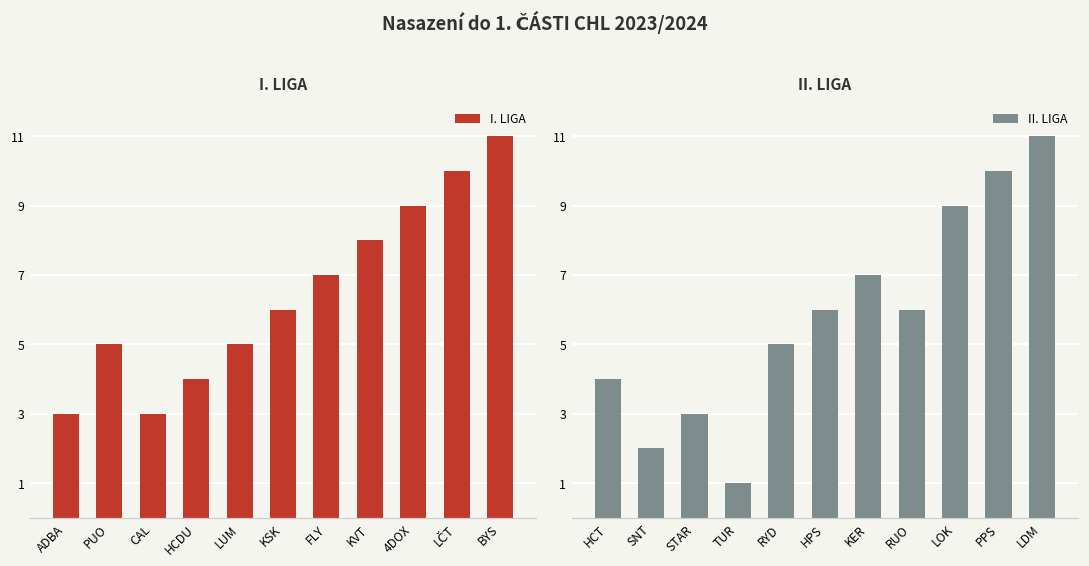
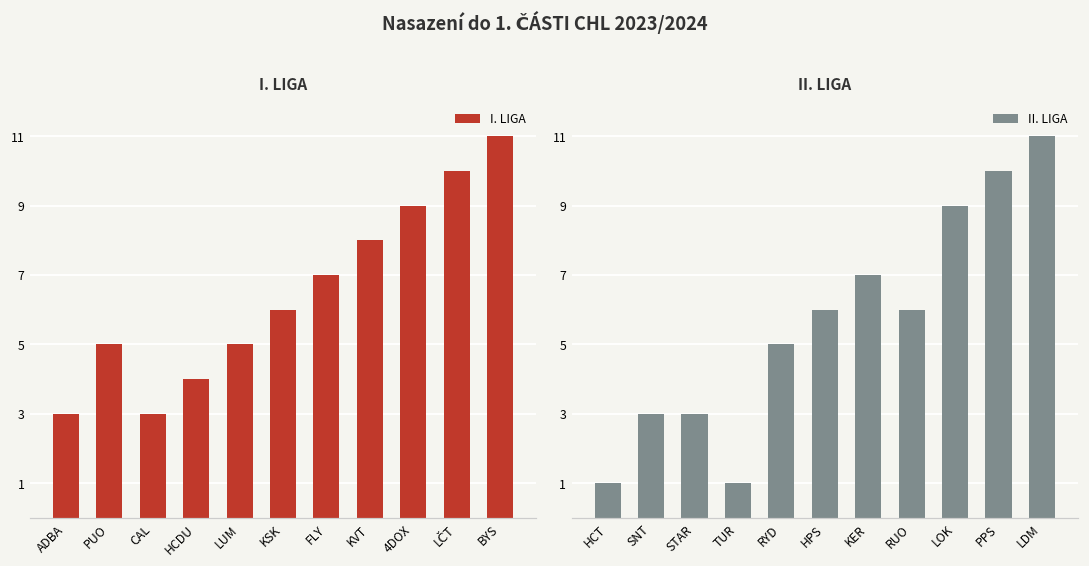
  {
    "I. LIGA": {
      "ADBA": 3.0,
      "PUO": 5.0,
      "CAL": 3.0,
      "HCDU": 4.0,
      "LUM": 5.0,
      "KSK": 6.0,
      "FLY": 7.0,
      "KVT": 8.0,
      "4DOX": 9.0,
      "LČT": 10.0,
      "BYS": 11.0
    },
    "II. LIGA": {
-     "HCT": 4,
-     "SNT": 2,
+     "HCT": 1,
+     "SNT": 3,
      "STAR": 3,
      "TUR": 1,
      "RYD": 5,
      "HPS": 6,
      "KER": 7,
      "RUO": 6,
      "LOK": 9,
      "PPS": 10,
      "LDM": 11
    }
  }
